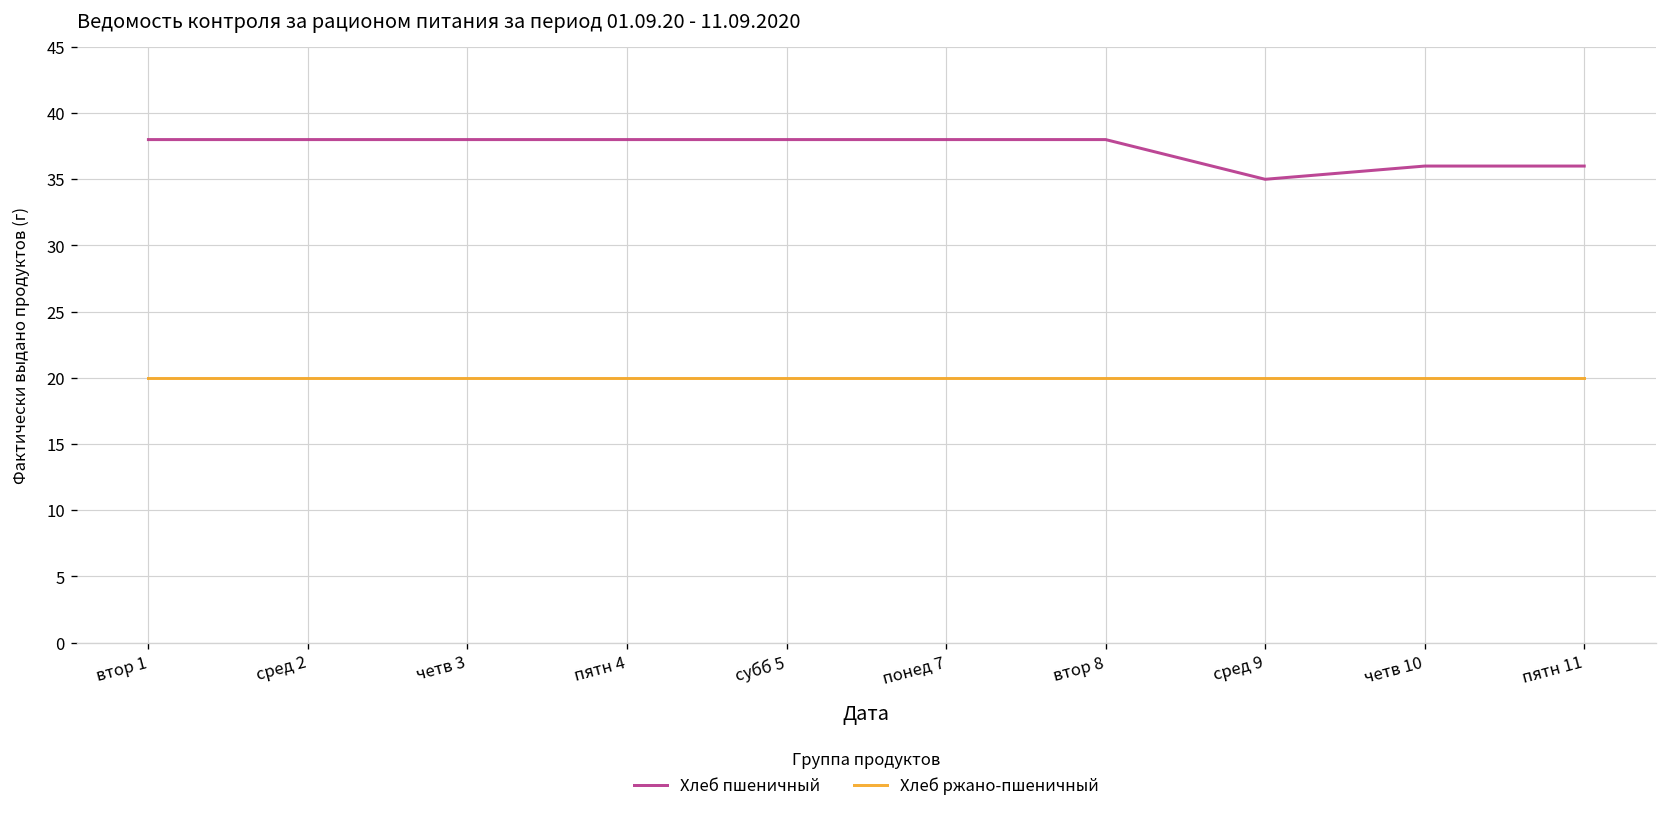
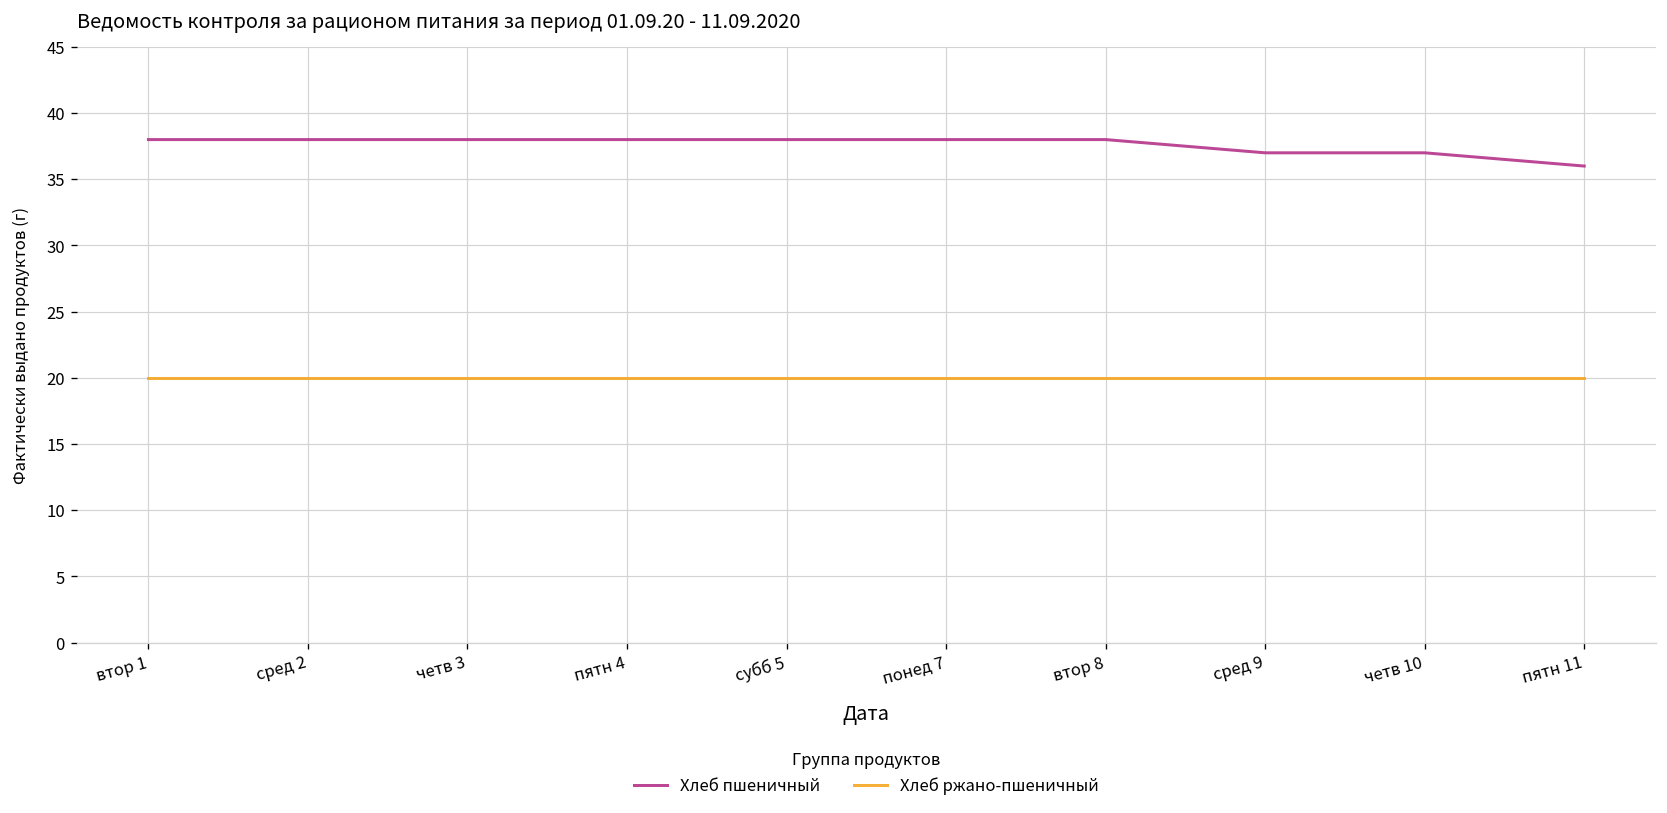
  {
    "Хлеб пшеничный": {
      "втор 1": 38,
      "сред 2": 38,
      "четв 3": 38,
      "пятн 4": 38,
      "субб 5": 38,
      "понед 7": 38,
      "втор 8": 38,
-     "сред 9": 35,
-     "четв 10": 36,
+     "сред 9": 37,
+     "четв 10": 37,
      "пятн 11": 36
    },
    "Хлеб ржано-пшеничный": {
      "втор 1": 20,
      "сред 2": 20,
      "четв 3": 20,
      "пятн 4": 20,
      "субб 5": 20,
      "понед 7": 20,
      "втор 8": 20,
      "сред 9": 20,
      "четв 10": 20,
      "пятн 11": 20
    }
  }
